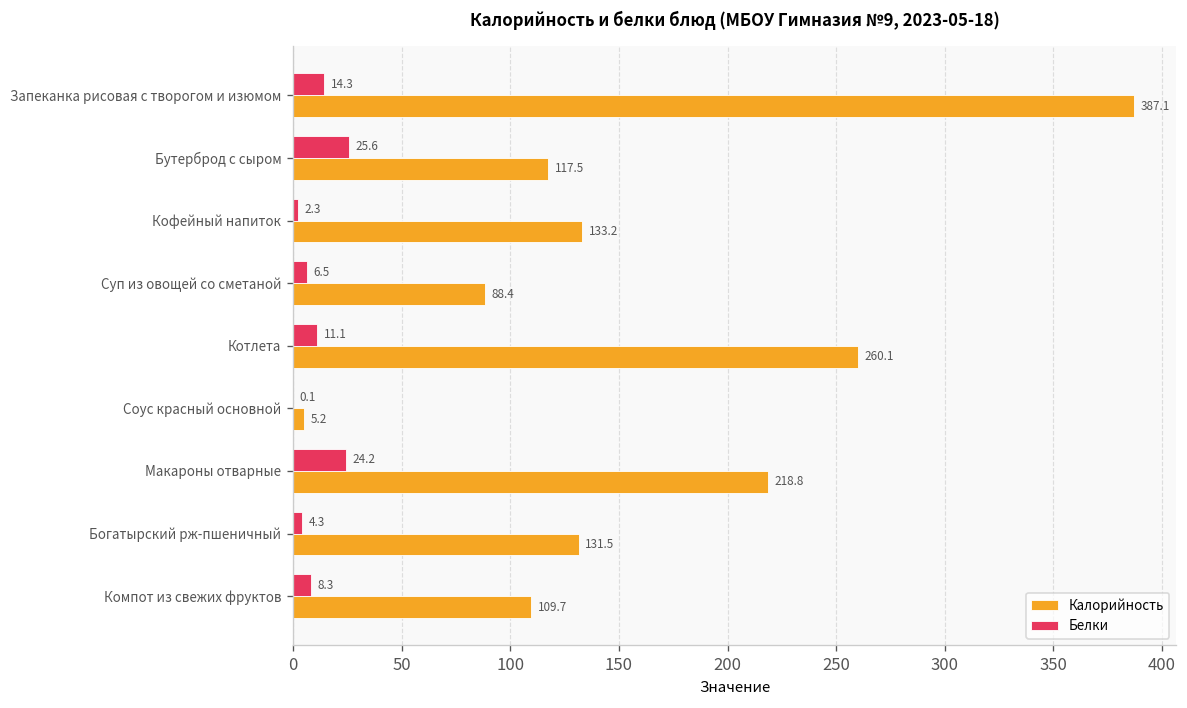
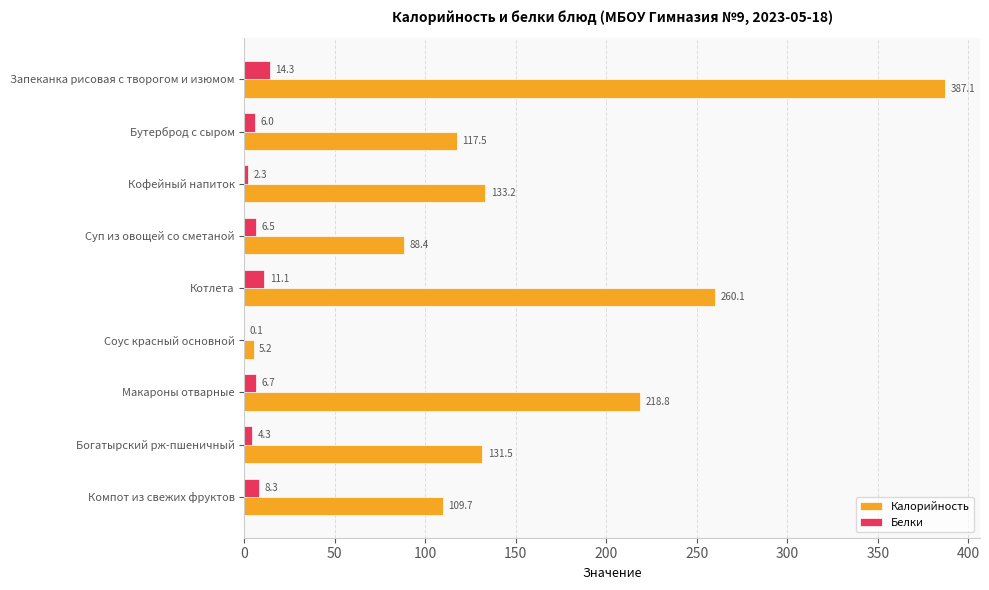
  {
    "Калорийность": {
      "Запеканка рисовая с творогом и изюмом": 387.1,
      "Бутерброд с сыром": 117.5,
      "Кофейный напиток": 133.2,
      "Суп из овощей со сметаной": 88.4,
      "Котлета": 260.1,
      "Соус красный основной": 5.2,
      "Макароны отварные": 218.8,
      "Богатырский рж-пшеничный": 131.5,
      "Компот из свежих фруктов": 109.7
    },
    "Белки": {
      "Запеканка рисовая с творогом и изюмом": 14.3,
-     "Бутерброд с сыром": 25.6,
+     "Бутерброд с сыром": 6.0,
      "Кофейный напиток": 2.3,
      "Суп из овощей со сметаной": 6.5,
      "Котлета": 11.1,
      "Соус красный основной": 0.1,
-     "Макароны отварные": 24.2,
+     "Макароны отварные": 6.7,
      "Богатырский рж-пшеничный": 4.3,
      "Компот из свежих фруктов": 8.3
    }
  }
